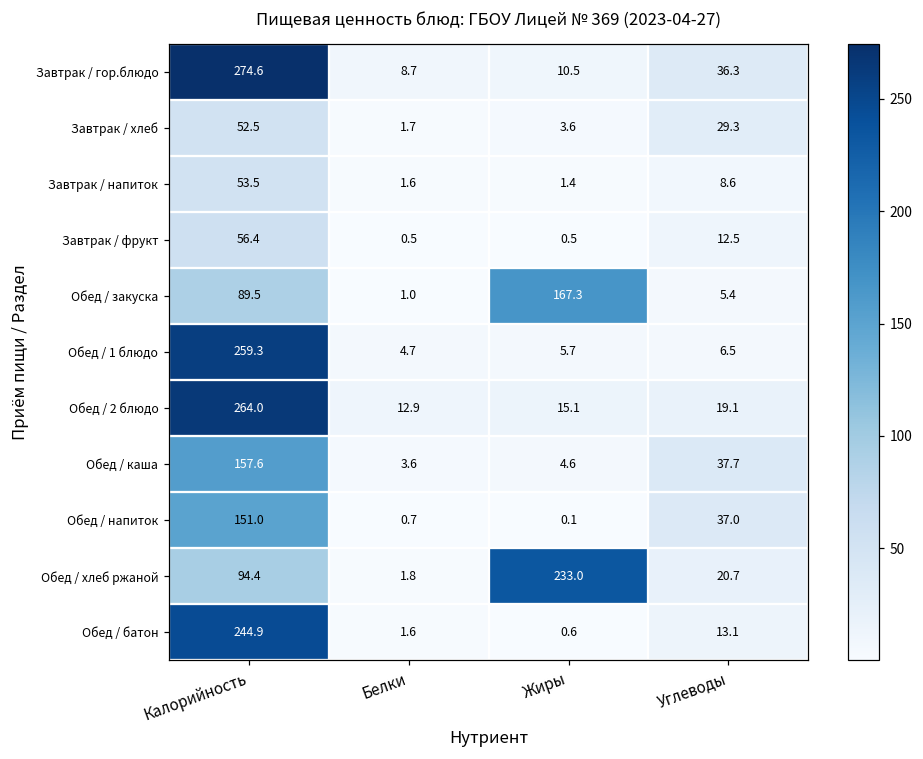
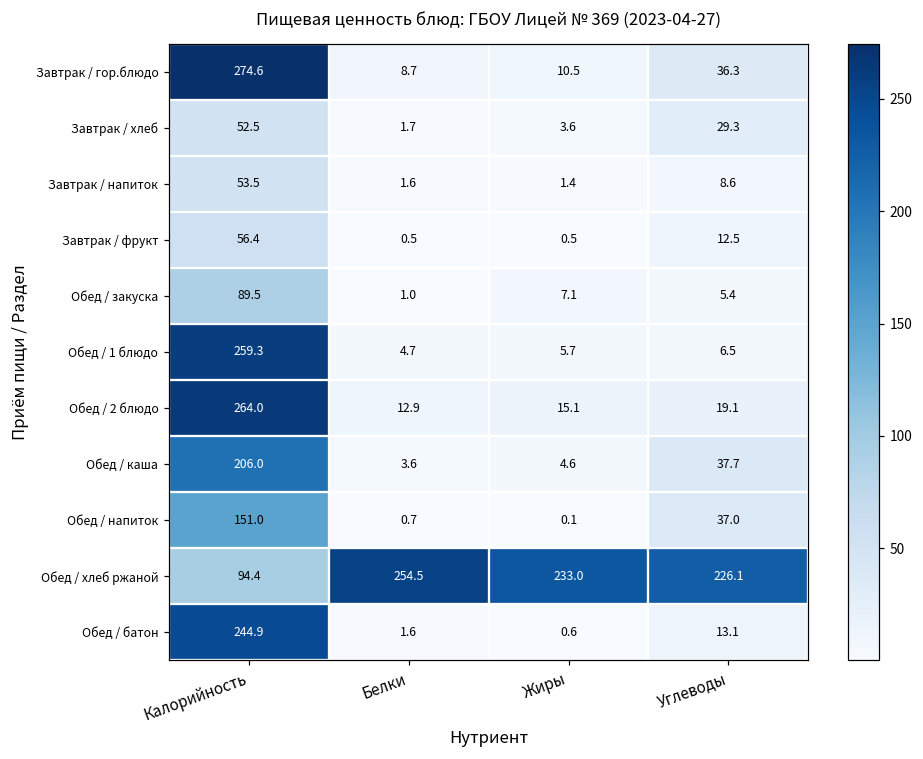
  {
    "Завтрак / гор.блюдо": {
      "Калорийность": 274.6,
      "Белки": 8.7,
      "Жиры": 10.5,
      "Углеводы": 36.3
    },
    "Завтрак / хлеб": {
      "Калорийность": 52.5,
      "Белки": 1.7,
      "Жиры": 3.6,
      "Углеводы": 29.3
    },
    "Завтрак / напиток": {
      "Калорийность": 53.5,
      "Белки": 1.6,
      "Жиры": 1.4,
      "Углеводы": 8.6
    },
    "Завтрак / фрукт": {
      "Калорийность": 56.4,
      "Белки": 0.5,
      "Жиры": 0.5,
      "Углеводы": 12.5
    },
    "Обед / закуска": {
      "Калорийность": 89.5,
      "Белки": 1.0,
-     "Жиры": 167.3,
+     "Жиры": 7.1,
      "Углеводы": 5.4
    },
    "Обед / 1 блюдо": {
      "Калорийность": 259.3,
      "Белки": 4.7,
      "Жиры": 5.7,
      "Углеводы": 6.5
    },
    "Обед / 2 блюдо": {
      "Калорийность": 264.0,
      "Белки": 12.9,
      "Жиры": 15.1,
      "Углеводы": 19.1
    },
    "Обед / каша": {
-     "Калорийность": 157.6,
+     "Калорийность": 206.0,
      "Белки": 3.6,
      "Жиры": 4.6,
      "Углеводы": 37.7
    },
    "Обед / напиток": {
      "Калорийность": 151.0,
      "Белки": 0.7,
      "Жиры": 0.1,
      "Углеводы": 37.0
    },
    "Обед / хлеб ржаной": {
      "Калорийность": 94.4,
-     "Белки": 1.8,
+     "Белки": 254.5,
      "Жиры": 233.0,
-     "Углеводы": 20.7
+     "Углеводы": 226.1
    },
    "Обед / батон": {
      "Калорийность": 244.9,
      "Белки": 1.6,
      "Жиры": 0.6,
      "Углеводы": 13.1
    }
  }
